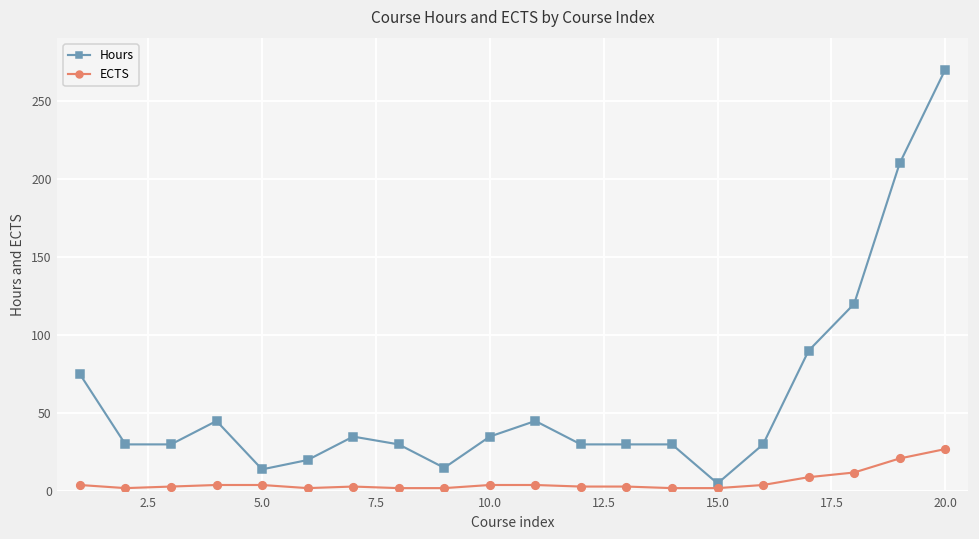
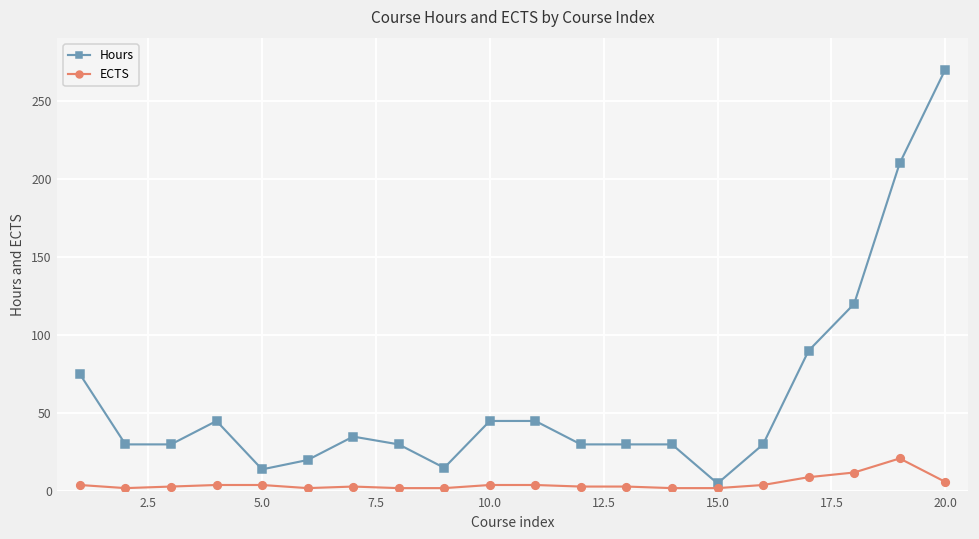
  {
    "Hours": {
      "5.0": 14,
-     "10.0": 35,
+     "10.0": 45,
      "15.0": 5,
      "20.0": 270
    },
    "ECTS": {
      "5.0": 4,
      "10.0": 4,
      "15.0": 2,
-     "20.0": 27
+     "20.0": 6
    }
  }
